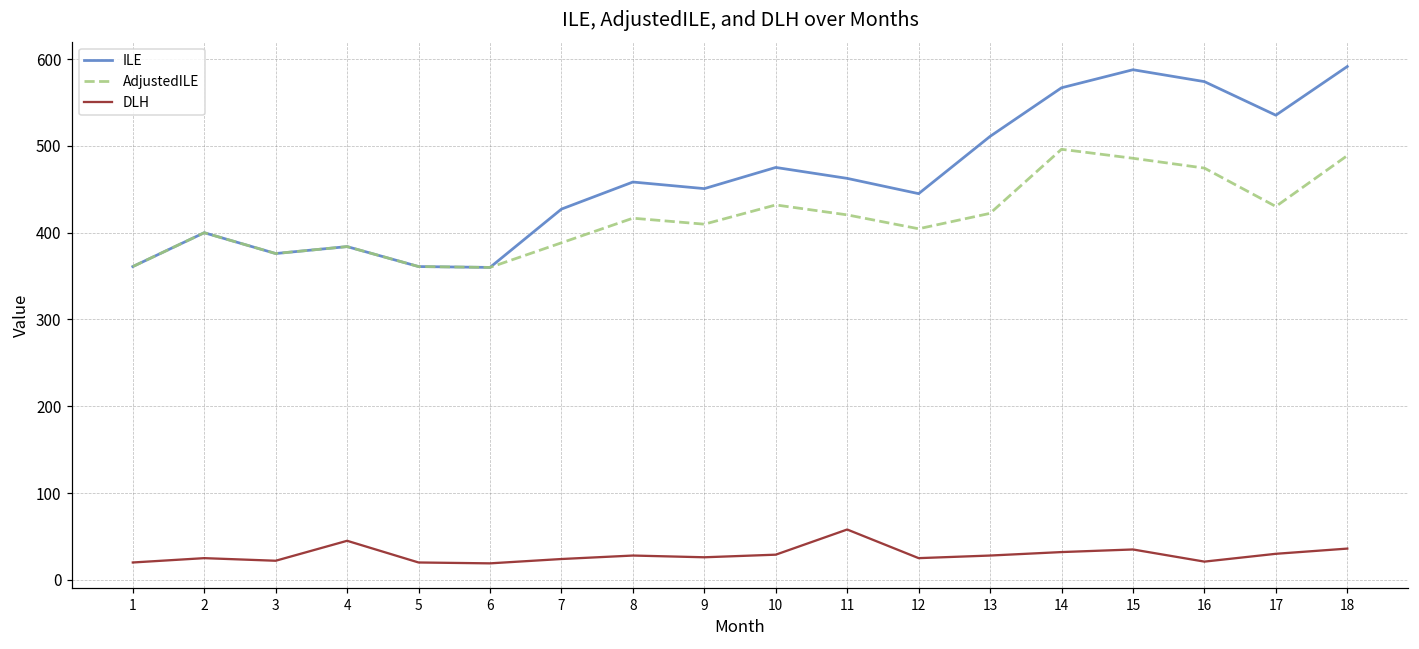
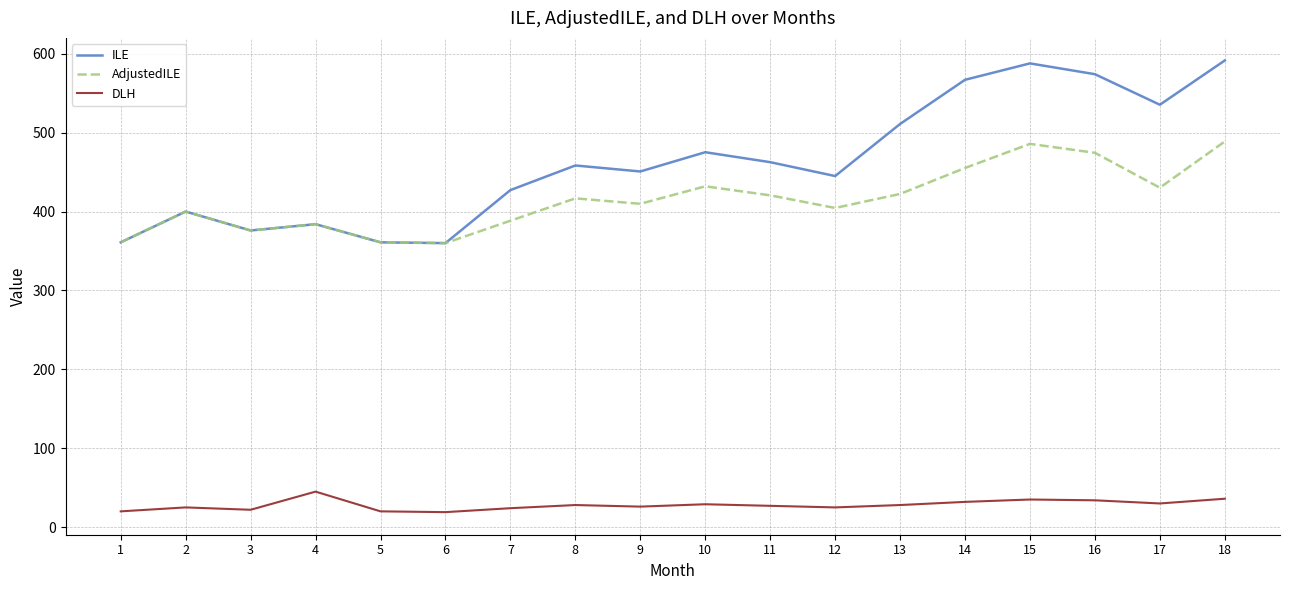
  {
    "ILE": {
      "7": 430,
      "8": 460,
      "9": 450,
      "10": 480,
      "11": 460,
      "12": 450,
      "13": 510,
      "14": 570,
      "15": 590,
      "16": 570,
      "17": 540,
      "18": 590
    },
    "AdjustedILE": {
      "7": 390,
      "8": 420,
      "9": 410,
      "10": 430,
      "11": 420,
      "12": 400,
      "13": 420,
-     "14": 500,
+     "14": 460,
      "15": 490,
      "16": 470,
      "17": 430,
      "18": 490
    },
    "DLH": {
      "1": 20,
      "2": 30,
      "3": 20,
      "4": 50,
      "5": 20,
      "6": 20,
      "7": 20,
      "8": 30,
      "9": 30,
      "10": 30,
-     "11": 60,
+     "11": 30,
      "12": 30,
      "13": 30,
      "14": 30,
      "15": 40,
-     "16": 20,
+     "16": 30,
      "17": 30,
      "18": 40
    }
  }
